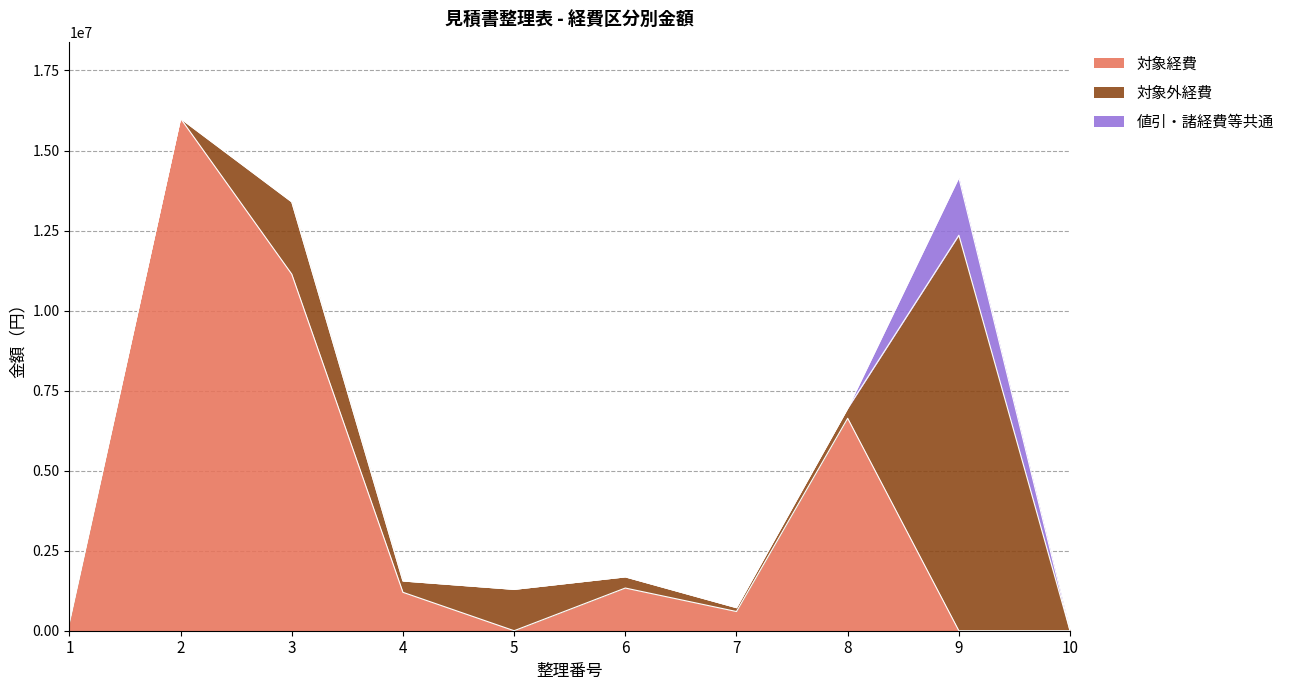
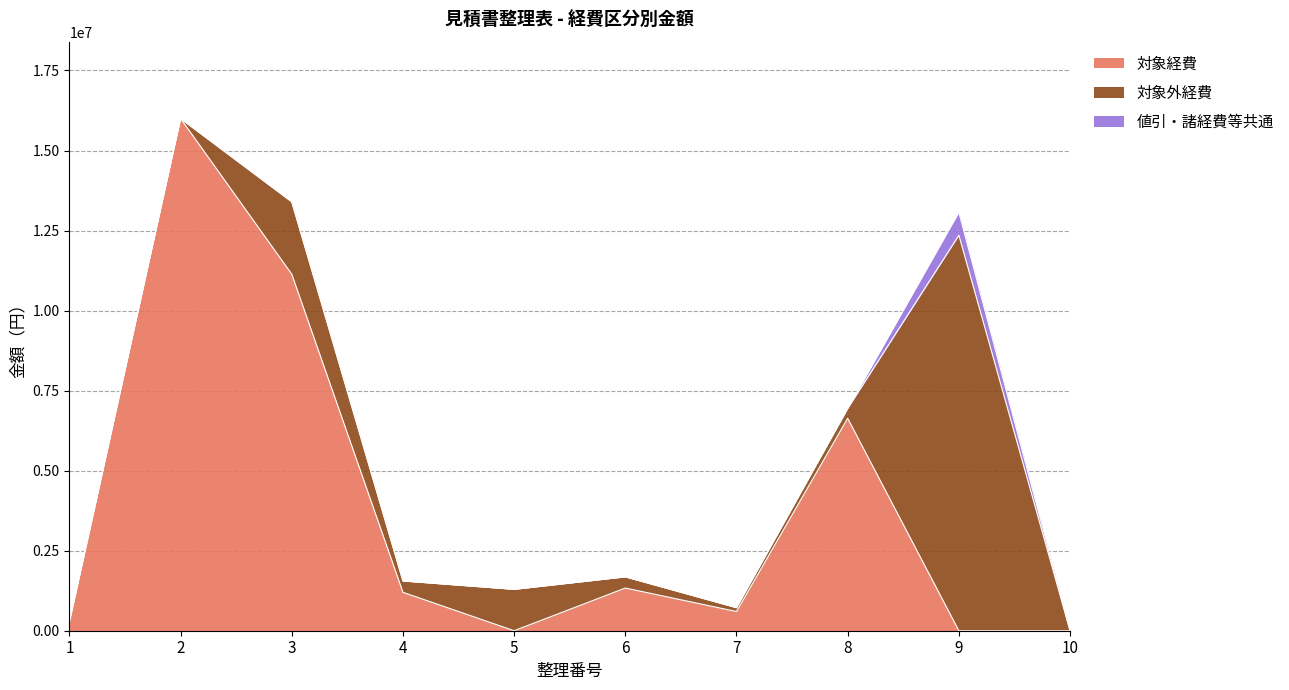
  {
    "対象経費": {
      "3": 11100000,
      "4": 1200000,
      "5": 0,
      "6": 1300000,
      "7": 600000,
      "8": 6600000,
      "9": 0
    },
    "対象外経費": {
      "9": 12400000
    },
    "値引・諸経費等共通": {
-     "9": 1800000
+     "9": 700000
    }
  }
